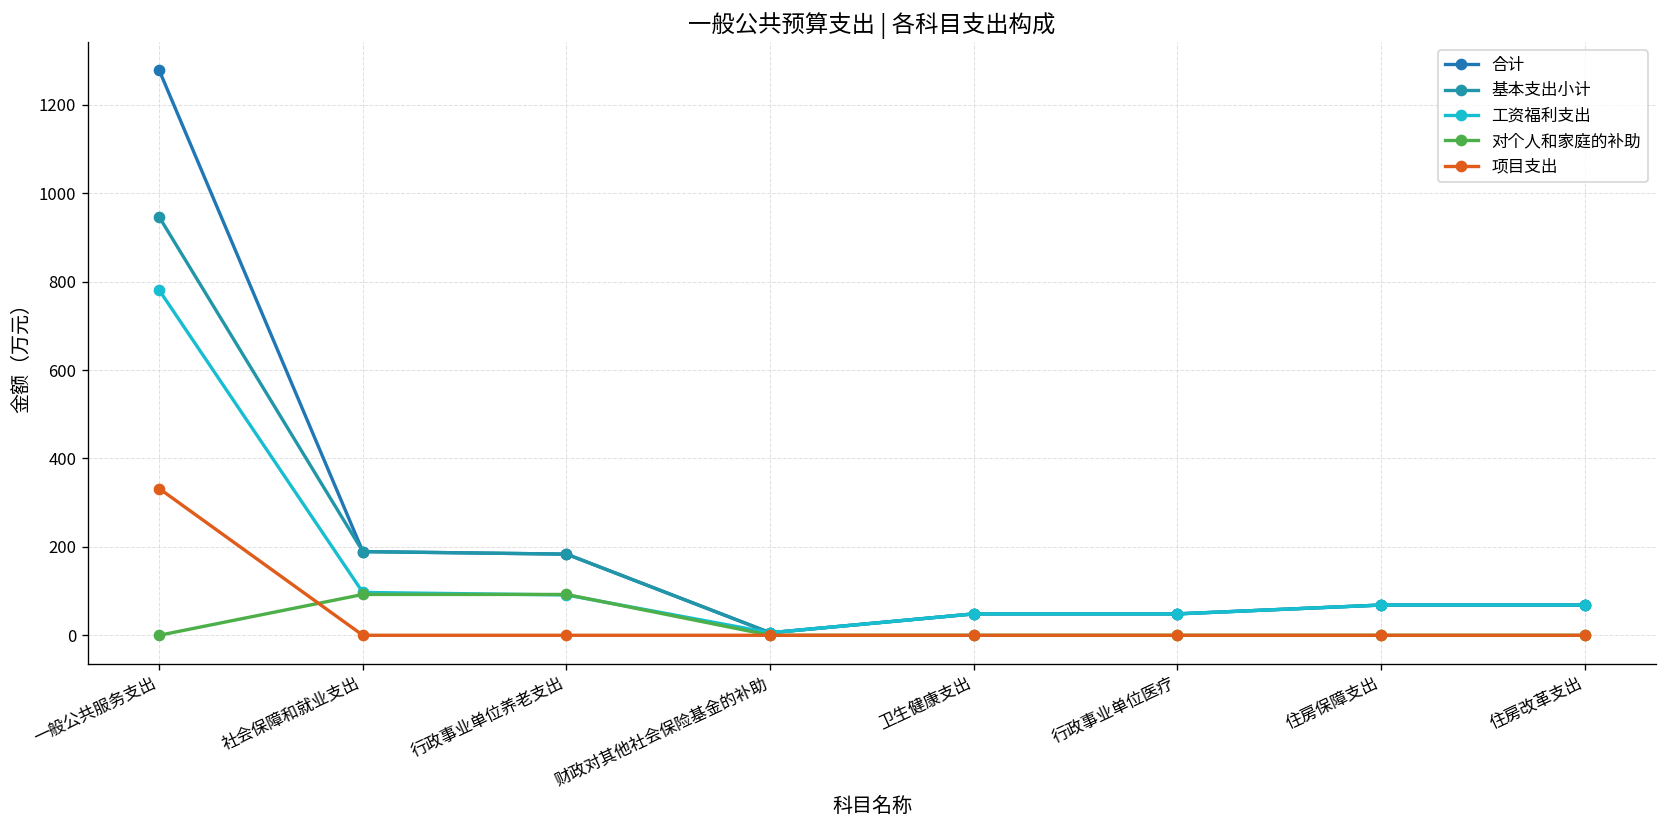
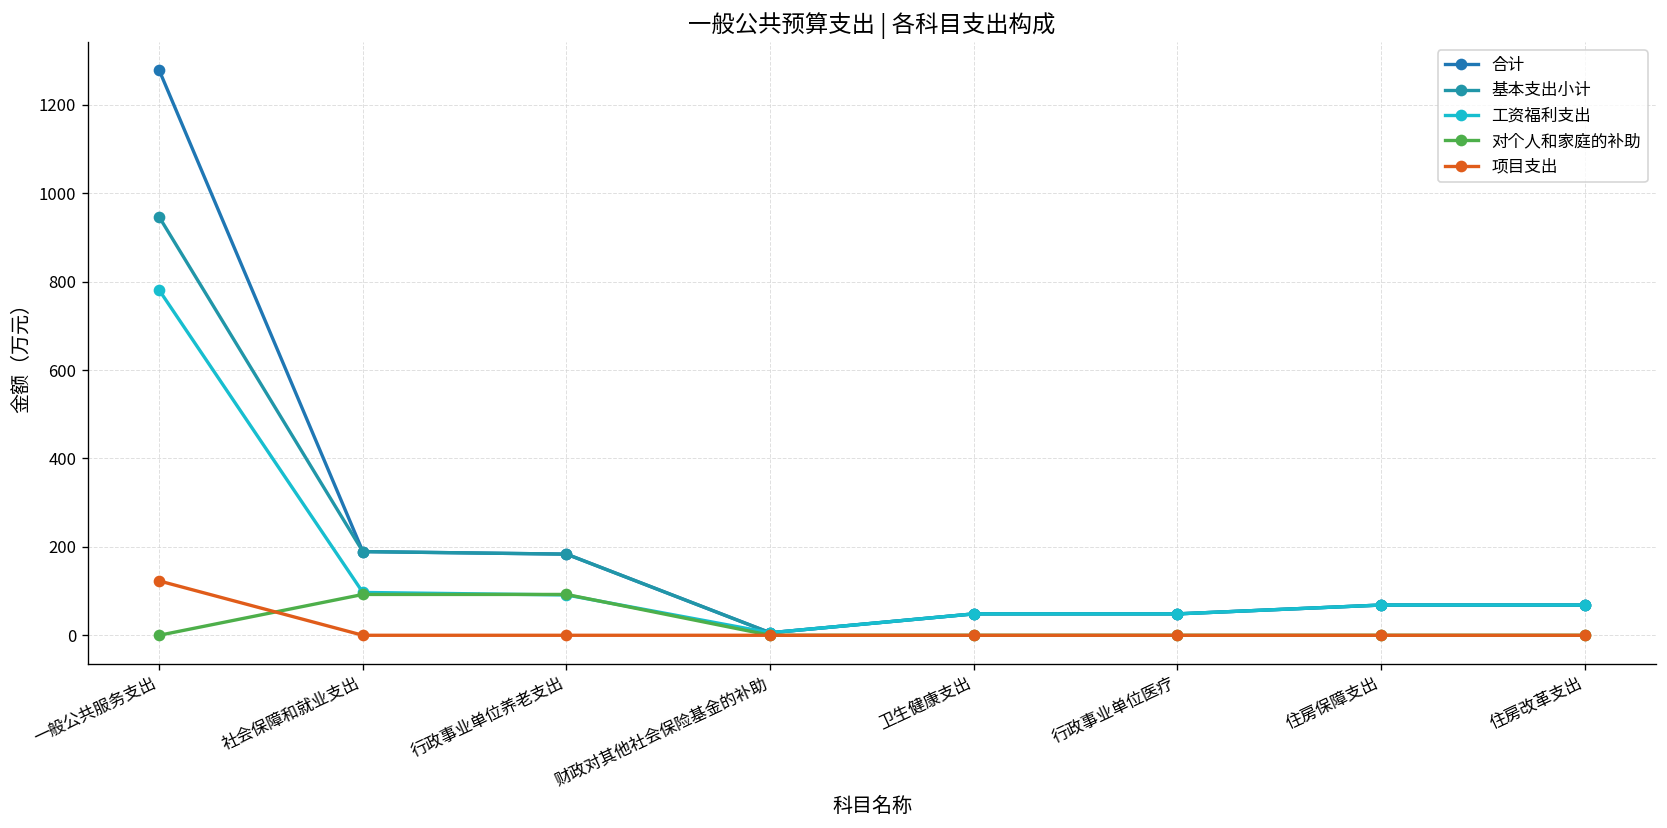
  {
    "对个人和家庭的补助": {
      "一般公共服务支出": 0
    },
    "项目支出": {
-     "一般公共服务支出": 330,
+     "一般公共服务支出": 120,
      "社会保障和就业支出": 0,
      "行政事业单位养老支出": 0
    }
  }
